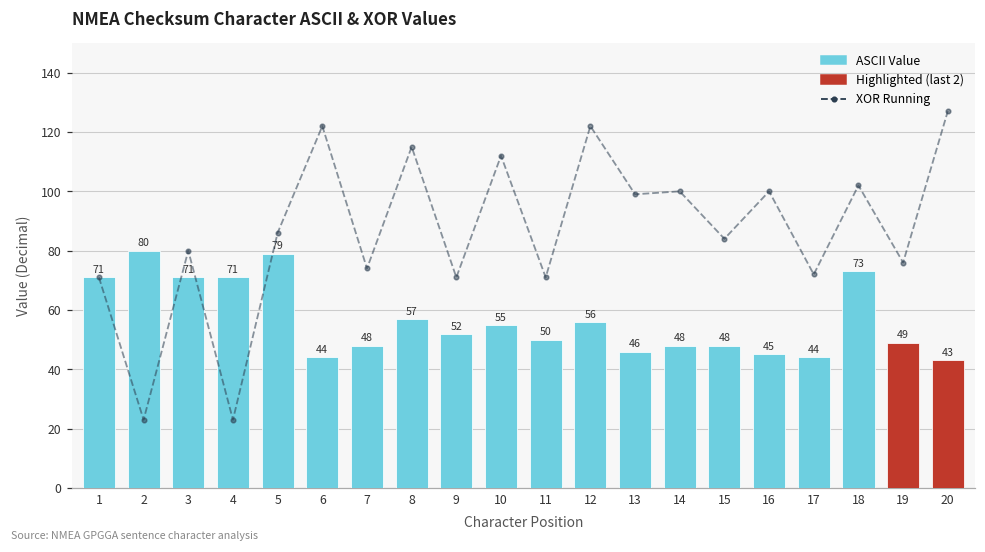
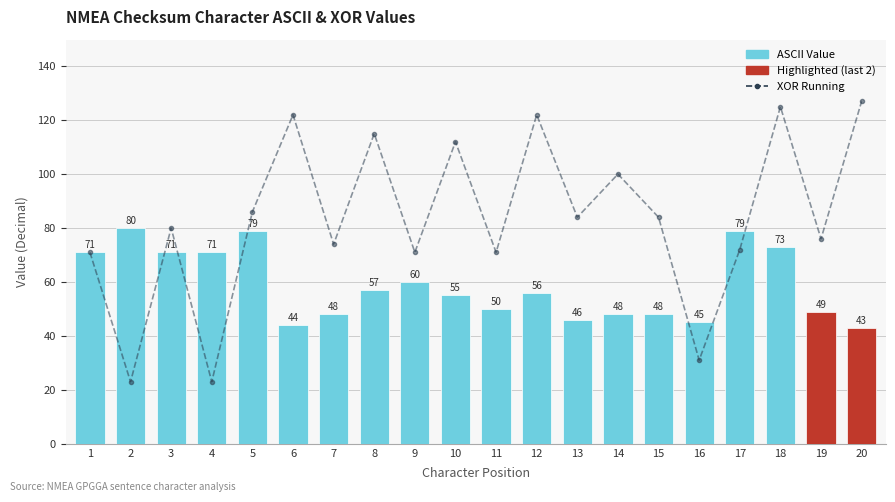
  {
    "ASCII Value": {
      "1": 71,
      "2": 80,
      "3": 71,
      "4": 71,
      "5": 79,
      "6": 44,
      "7": 48,
      "8": 57,
-     "9": 52,
+     "9": 60,
      "10": 55,
      "11": 50,
      "12": 56,
      "13": 46,
      "14": 48,
      "15": 48,
      "16": 45,
-     "17": 44,
+     "17": 79,
      "18": 73,
      "19": 49,
      "20": 43
    },
    "XOR Running": {
      "2": 23,
      "3": 80,
      "4": 23,
      "5": 86,
      "6": 122,
      "7": 74,
      "8": 115,
      "9": 71,
      "10": 112,
      "11": 71,
      "12": 122,
-     "13": 99,
+     "13": 84,
      "14": 100,
      "15": 84,
-     "16": 100,
+     "16": 31,
      "17": 72,
-     "18": 102,
+     "18": 125,
      "19": 76,
      "20": 127
    }
  }
